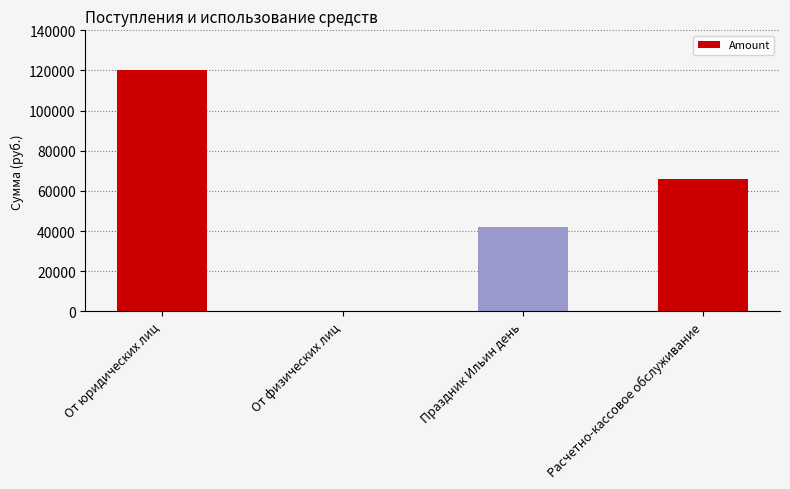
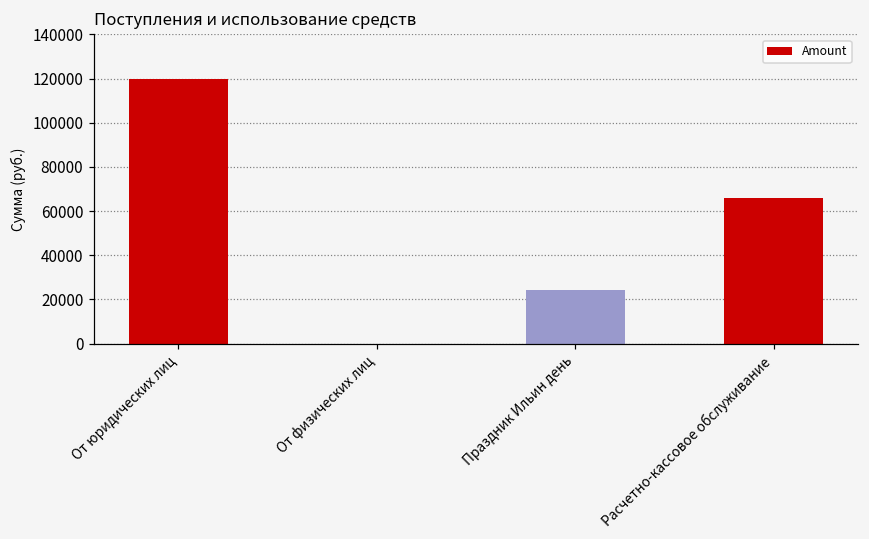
  {
    "От юридических лиц": 120000,
    "От физических лиц": 0,
-   "Праздник Ильин день": 42000,
+   "Праздник Ильин день": 24000,
    "Расчетно-кассовое обслуживание": 66000
  }
